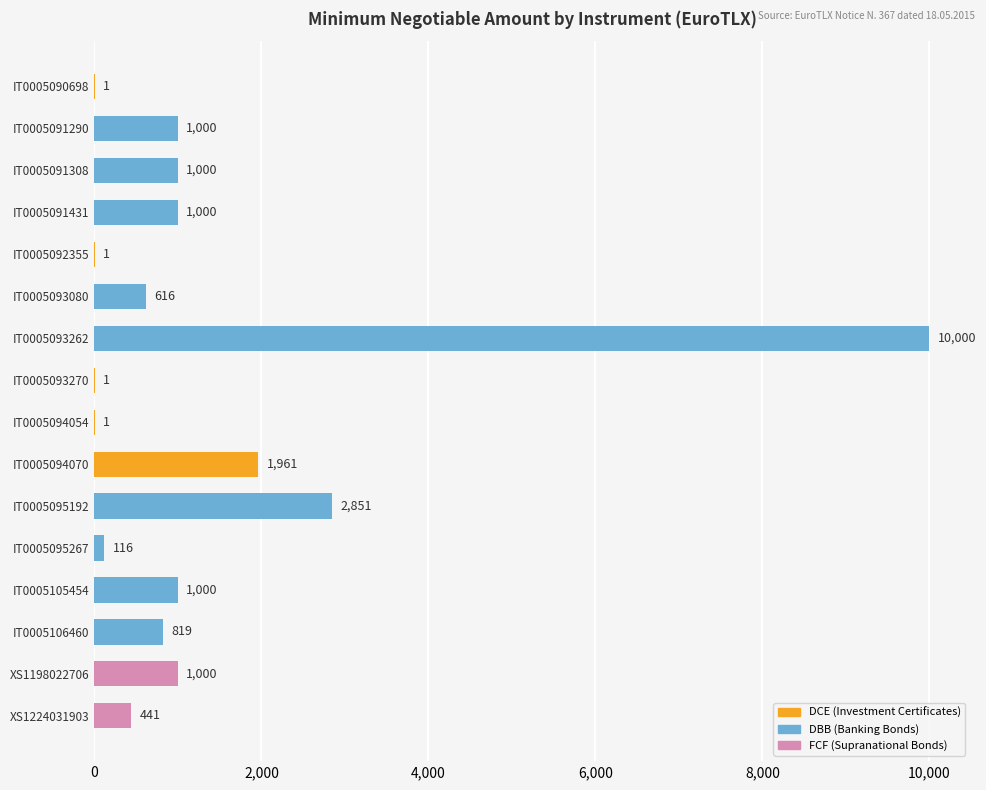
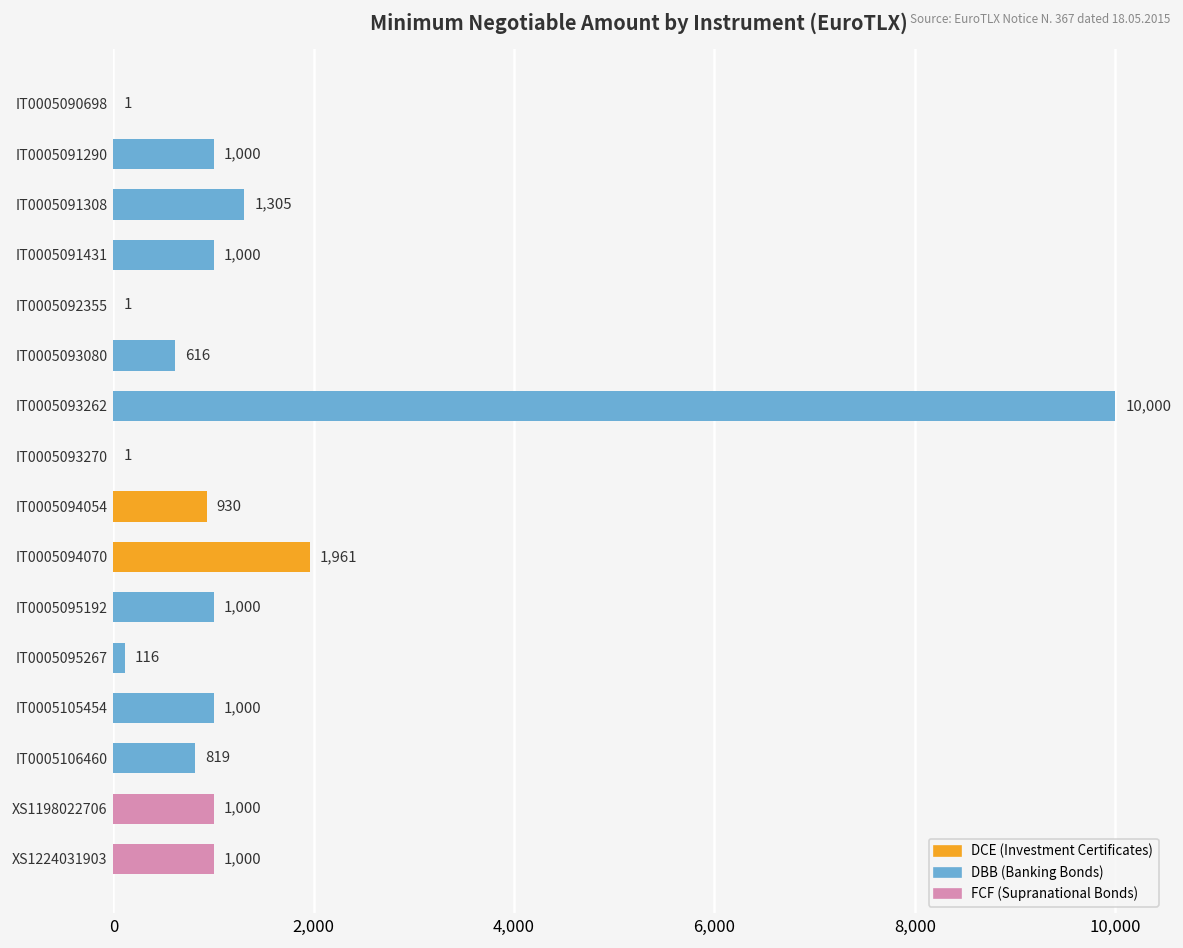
  {
    "IT0005090698": "1",
    "IT0005091290": "1,000",
-   "IT0005091308": "1,000",
+   "IT0005091308": "1,305",
    "IT0005091431": "1,000",
    "IT0005092355": "1",
    "IT0005093080": "616",
    "IT0005093262": "10,000",
    "IT0005093270": "1",
-   "IT0005094054": "1",
+   "IT0005094054": "930",
    "IT0005094070": "1,961",
-   "IT0005095192": "2,851",
+   "IT0005095192": "1,000",
    "IT0005095267": "116",
    "IT0005105454": "1,000",
    "IT0005106460": "819",
    "XS1198022706": "1,000",
-   "XS1224031903": "441"
+   "XS1224031903": "1,000"
  }
